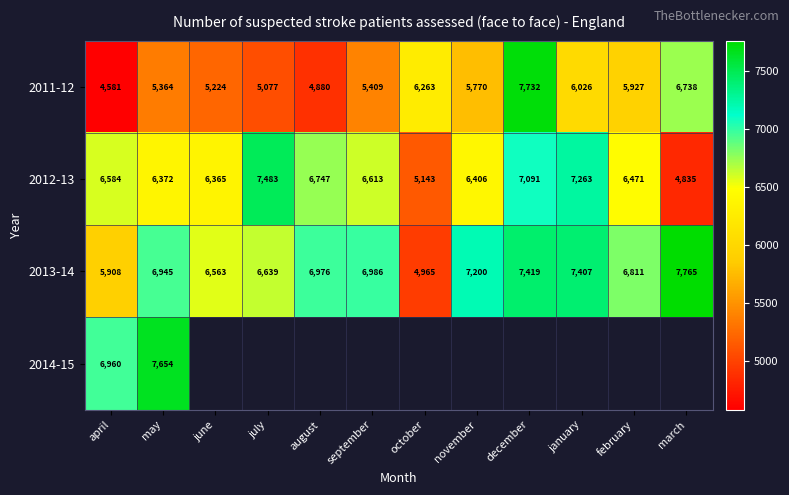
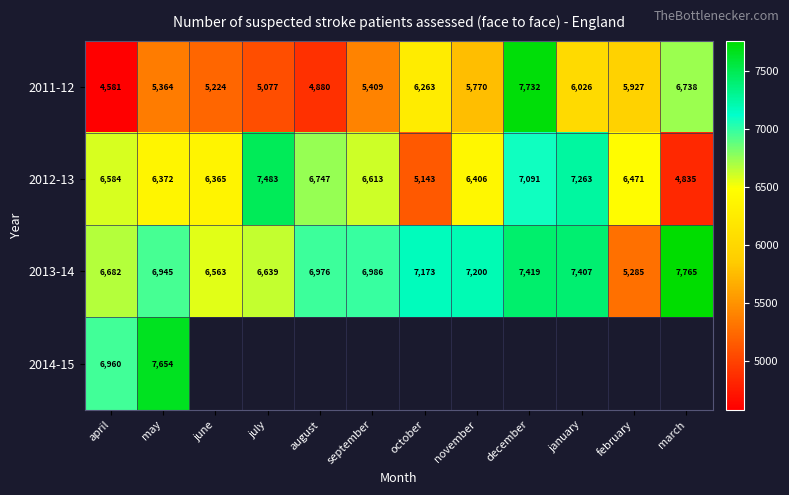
  {
    "2011-12": {
      "april": "4,581",
      "may": "5,364",
      "june": "5,224",
      "july": "5,077",
      "august": "4,880",
      "september": "5,409",
      "october": "6,263",
      "november": "5,770",
      "december": "7,732",
      "january": "6,026",
      "february": "5,927",
      "march": "6,738"
    },
    "2012-13": {
      "april": "6,584",
      "may": "6,372",
      "june": "6,365",
      "july": "7,483",
      "august": "6,747",
      "september": "6,613",
      "october": "5,143",
      "november": "6,406",
      "december": "7,091",
      "january": "7,263",
      "february": "6,471",
      "march": "4,835"
    },
    "2013-14": {
-     "april": "5,908",
+     "april": "6,682",
      "may": "6,945",
      "june": "6,563",
      "july": "6,639",
      "august": "6,976",
      "september": "6,986",
-     "october": "4,965",
+     "october": "7,173",
      "november": "7,200",
      "december": "7,419",
      "january": "7,407",
-     "february": "6,811",
+     "february": "5,285",
      "march": "7,765"
    },
    "2014-15": {
      "april": "6,960",
      "may": "7,654"
    }
  }
